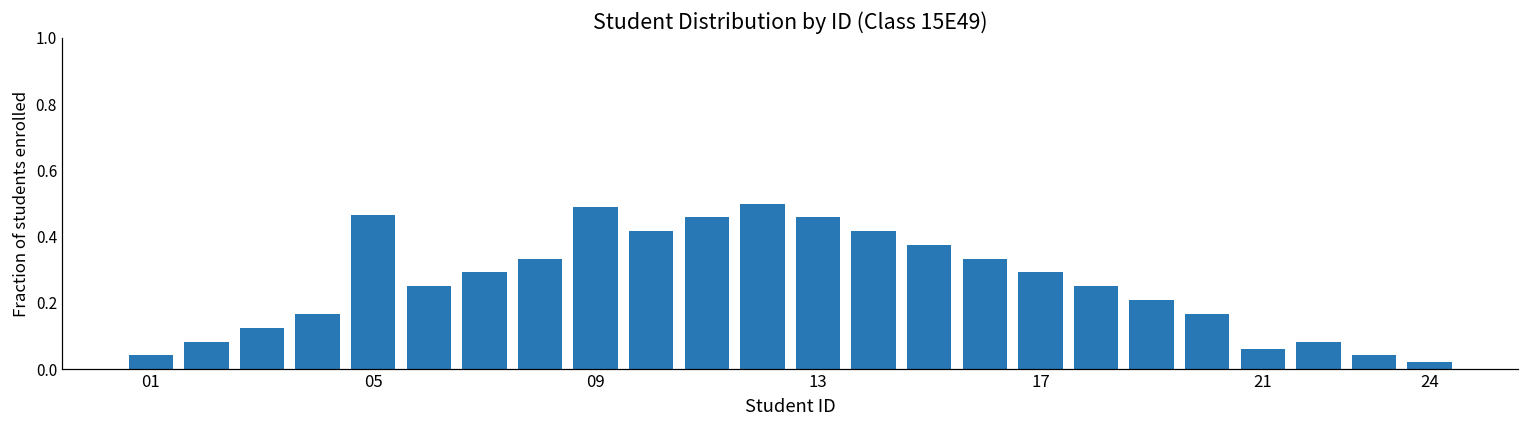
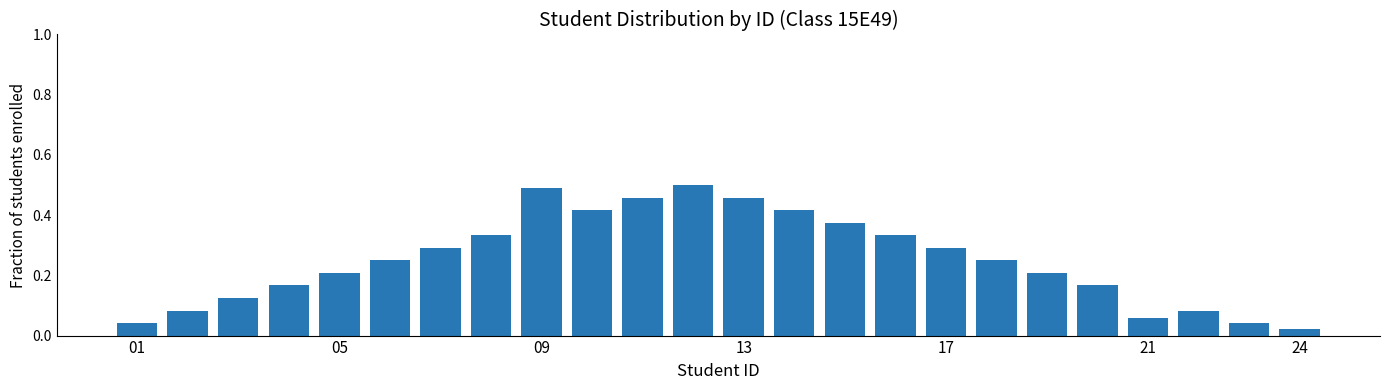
  {
    "01": 0.04,
-   "05": 0.46,
+   "05": 0.21,
    "09": 0.49,
    "13": 0.46,
    "17": 0.29,
    "21": 0.06,
    "24": 0.02
  }
